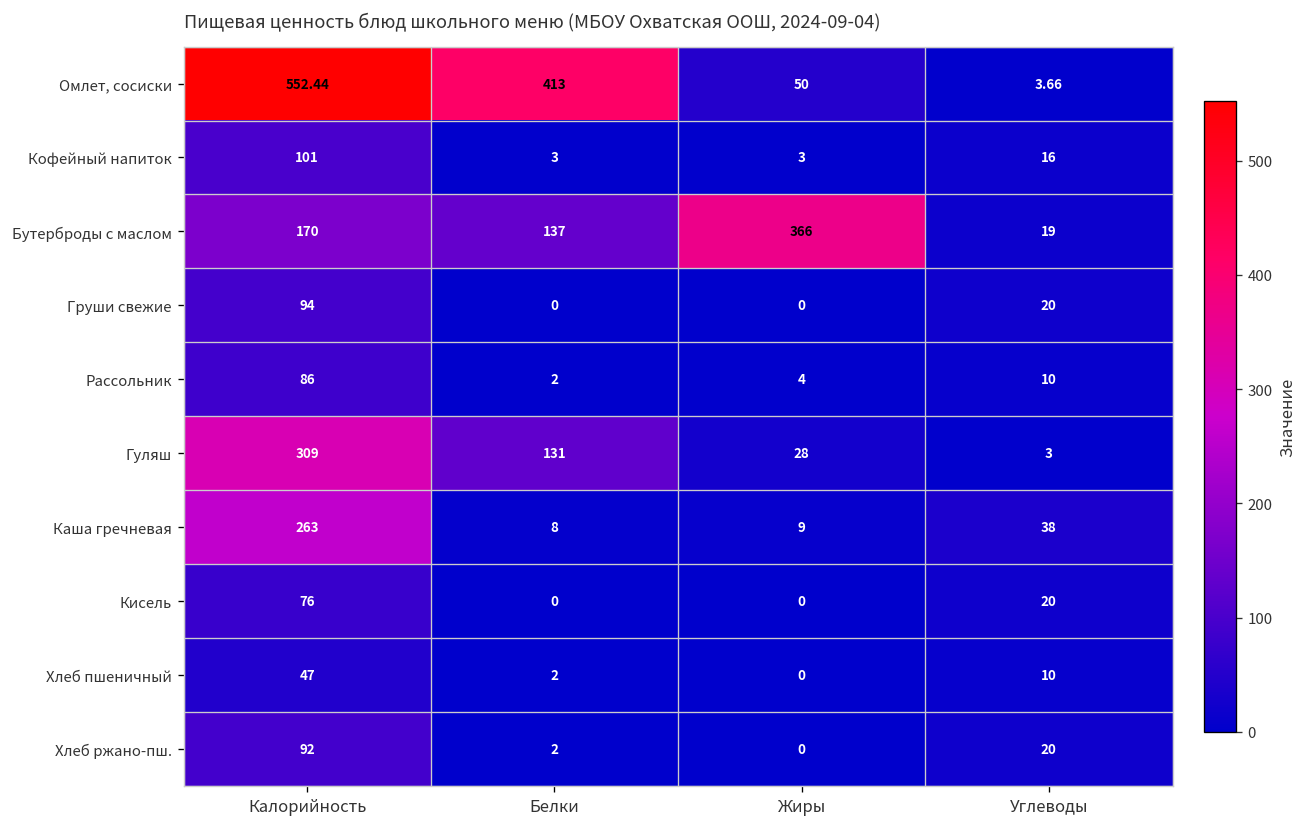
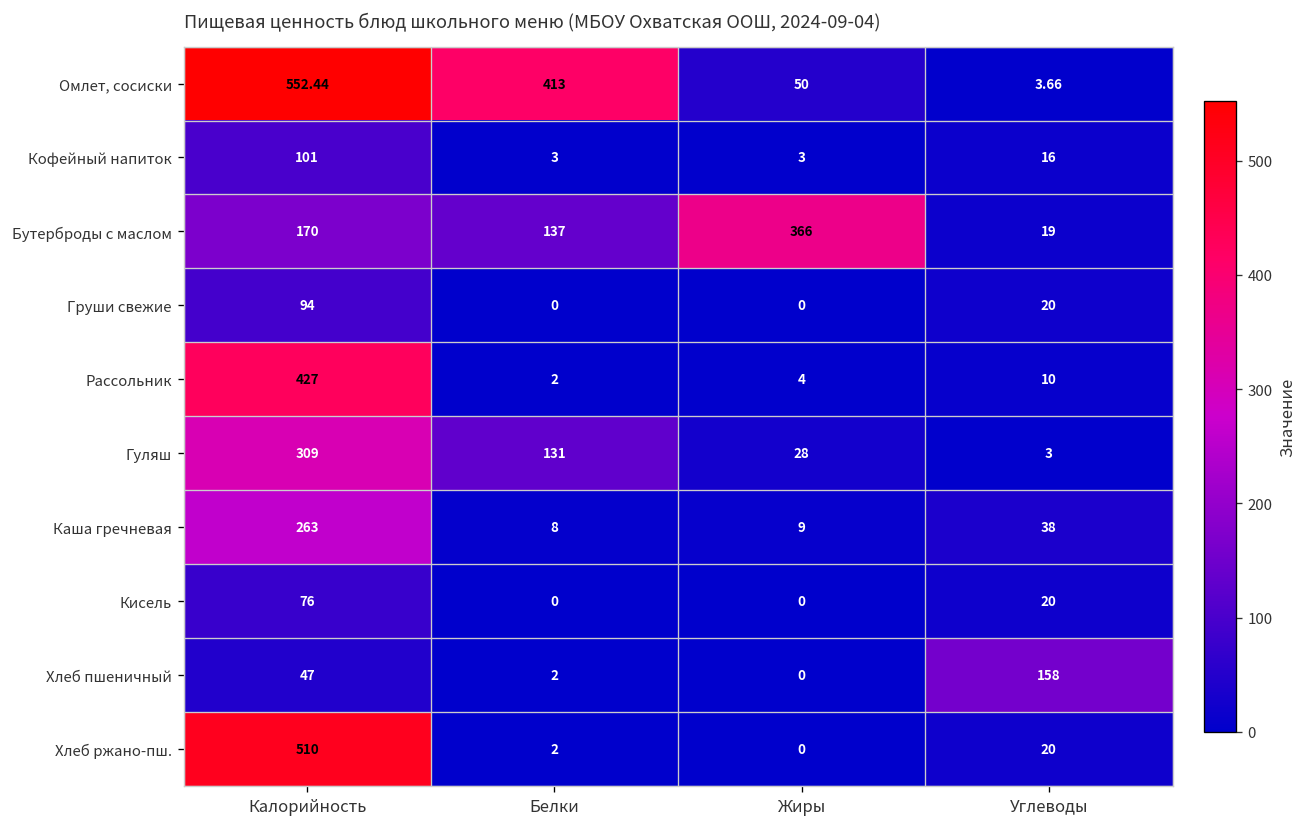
  {
    "Омлет, сосиски": {
      "Калорийность": 552.44,
      "Белки": 413,
      "Жиры": 50,
      "Углеводы": 3.66
    },
    "Кофейный напиток": {
      "Калорийность": 101,
      "Белки": 3,
      "Жиры": 3,
      "Углеводы": 16
    },
    "Бутерброды с маслом": {
      "Калорийность": 170,
      "Белки": 137,
      "Жиры": 366,
      "Углеводы": 19
    },
    "Груши свежие": {
      "Калорийность": 94,
      "Белки": 0,
      "Жиры": 0,
      "Углеводы": 20
    },
    "Рассольник": {
-     "Калорийность": 86,
+     "Калорийность": 427,
      "Белки": 2,
      "Жиры": 4,
      "Углеводы": 10
    },
    "Гуляш": {
      "Калорийность": 309,
      "Белки": 131,
      "Жиры": 28,
      "Углеводы": 3
    },
    "Каша гречневая": {
      "Калорийность": 263,
      "Белки": 8,
      "Жиры": 9,
      "Углеводы": 38
    },
    "Кисель": {
      "Калорийность": 76,
      "Белки": 0,
      "Жиры": 0,
      "Углеводы": 20
    },
    "Хлеб пшеничный": {
      "Калорийность": 47,
      "Белки": 2,
      "Жиры": 0,
-     "Углеводы": 10
+     "Углеводы": 158
    },
    "Хлеб ржано-пш.": {
-     "Калорийность": 92,
+     "Калорийность": 510,
      "Белки": 2,
      "Жиры": 0,
      "Углеводы": 20
    }
  }
